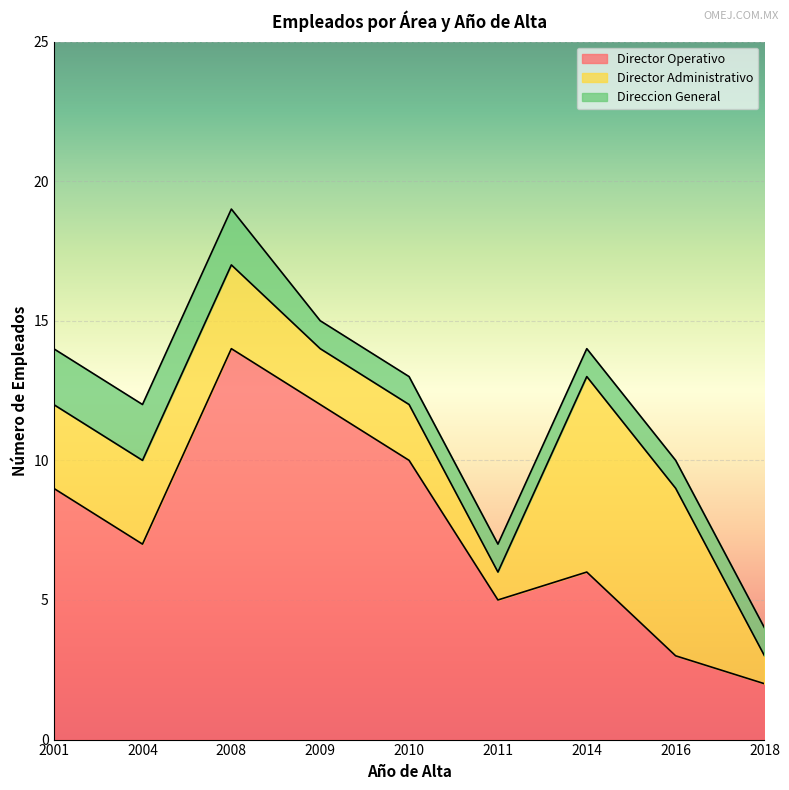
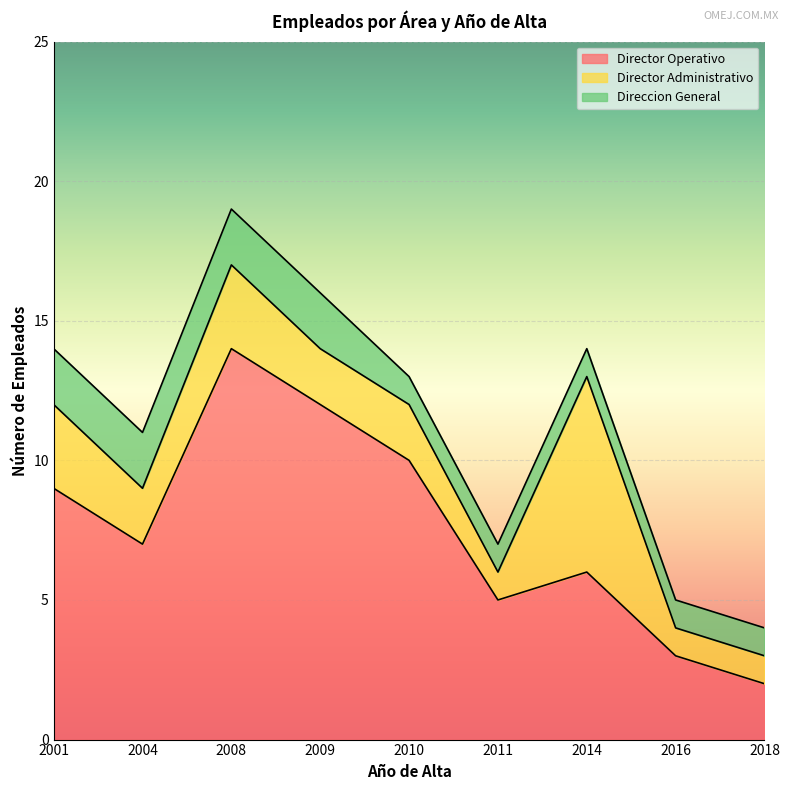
  {
    "Director Operativo": {
      "2001": 9,
      "2004": 7,
      "2008": 14,
      "2009": 12,
      "2010": 10,
      "2011": 5,
      "2014": 6,
      "2016": 3,
      "2018": 2
    },
    "Director Administrativo": {
      "2001": 3,
-     "2004": 3,
+     "2004": 2,
      "2008": 3,
      "2009": 2,
      "2010": 2,
      "2011": 1,
      "2014": 7,
-     "2016": 6,
+     "2016": 1,
      "2018": 1
    },
    "Direccion General": {
      "2001": 2,
      "2004": 2,
      "2008": 2,
-     "2009": 1,
+     "2009": 2,
      "2010": 1,
      "2011": 1,
      "2014": 1,
      "2016": 1,
      "2018": 1
    }
  }
